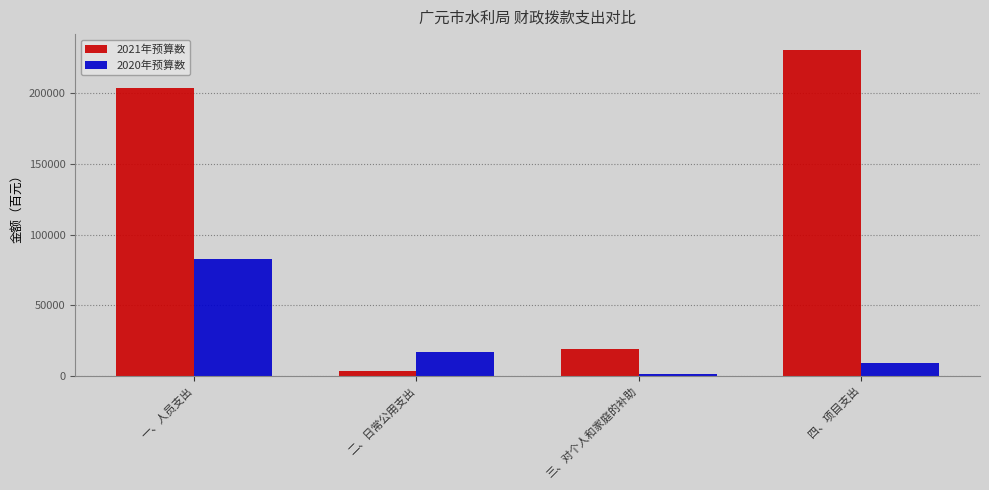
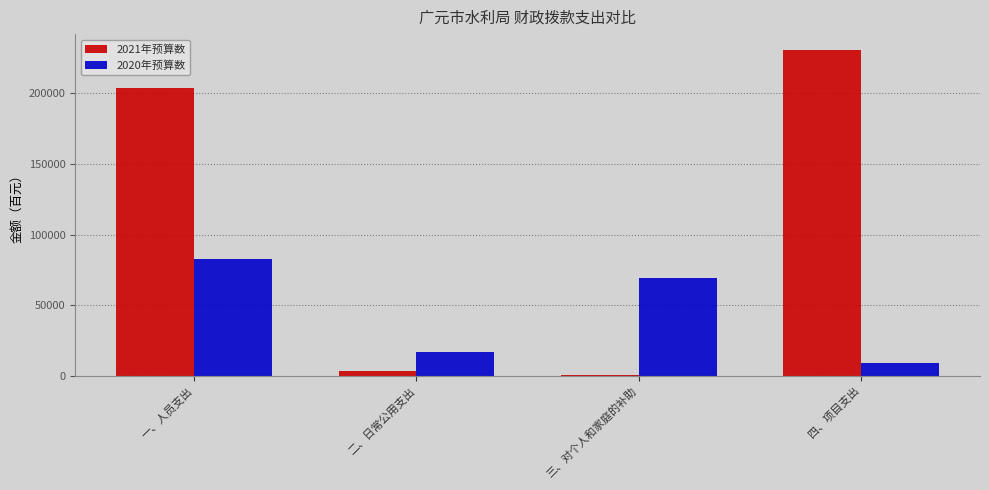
  {
    "2021年预算数": {
      "一、人员支出": 204000,
      "二、日常公用支出": 3000,
-     "三、对个人和家庭的补助": 19000,
+     "三、对个人和家庭的补助": 0,
      "四、项目支出": 230000
    },
    "2020年预算数": {
      "一、人员支出": 82000,
      "二、日常公用支出": 17000,
-     "三、对个人和家庭的补助": 1000,
+     "三、对个人和家庭的补助": 69000,
      "四、项目支出": 9000
    }
  }
